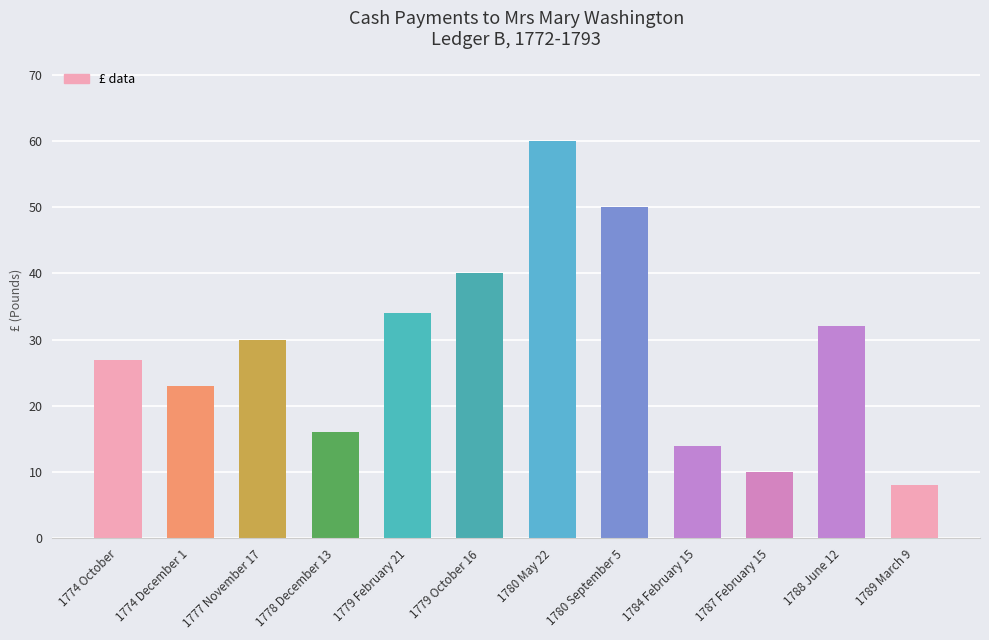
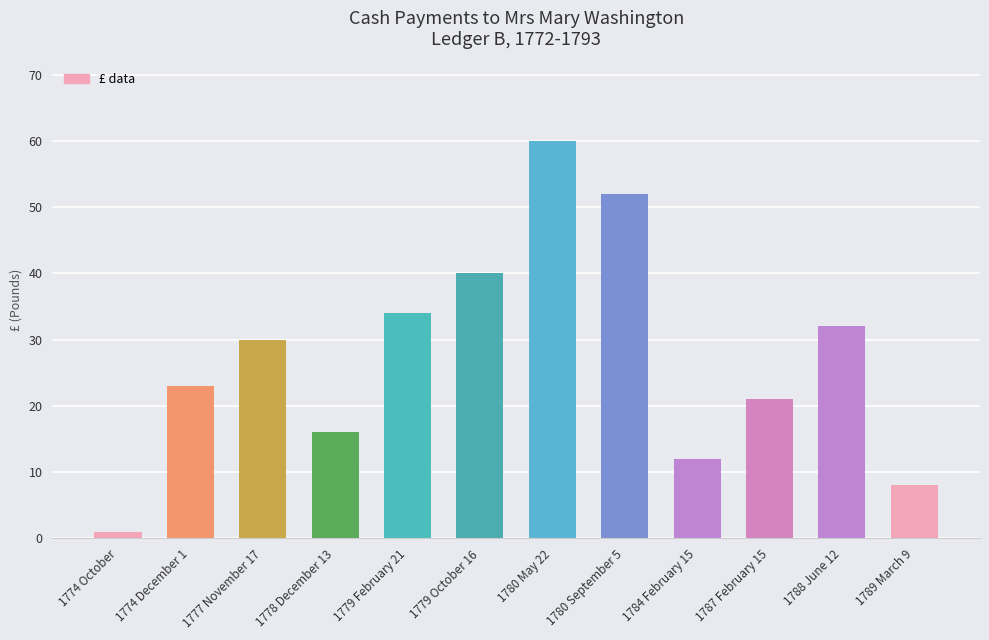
  {
-   "1774 October": 27,
+   "1774 October": 1,
    "1774 December 1": 23,
    "1777 November 17": 30,
    "1778 December 13": 16,
    "1779 February 21": 34,
    "1779 October 16": 40,
    "1780 May 22": 60,
-   "1780 September 5": 50,
-   "1784 February 15": 14,
-   "1787 February 15": 10,
+   "1780 September 5": 52,
+   "1784 February 15": 12,
+   "1787 February 15": 21,
    "1788 June 12": 32,
    "1789 March 9": 8
  }
